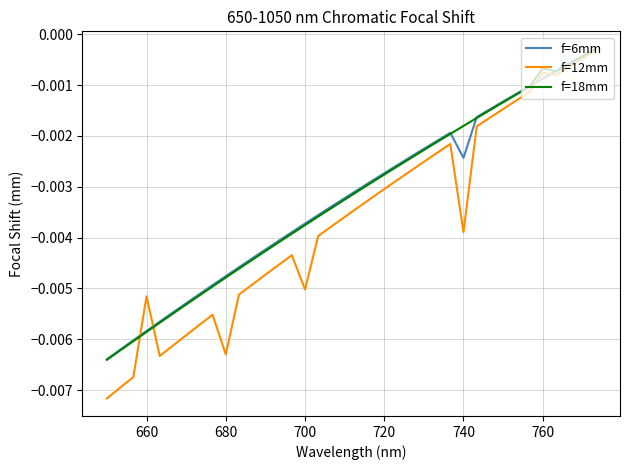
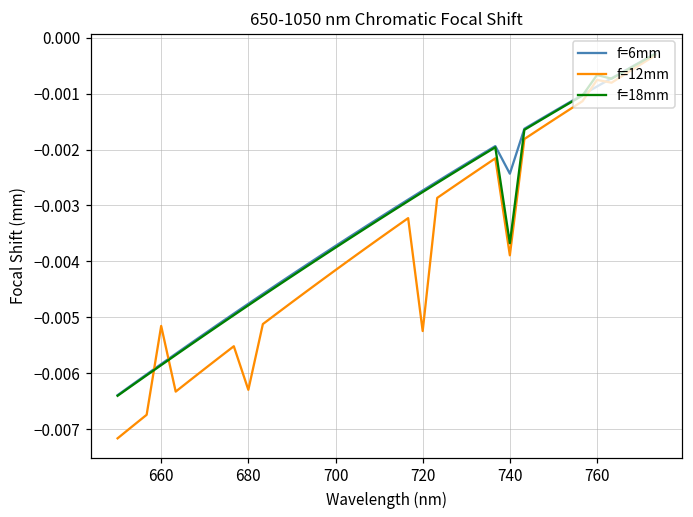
  {
    "f=6mm": {
      "740": -0.0024
    },
    "f=12mm": {
      "660": -0.0052,
      "680": -0.0063,
-     "700": -0.0050,
-     "720": -0.0030,
+     "700": -0.0042,
+     "720": -0.0052,
      "740": -0.0039
    },
    "f=18mm": {
-     "740": -0.0018
+     "740": -0.0037
    }
  }
